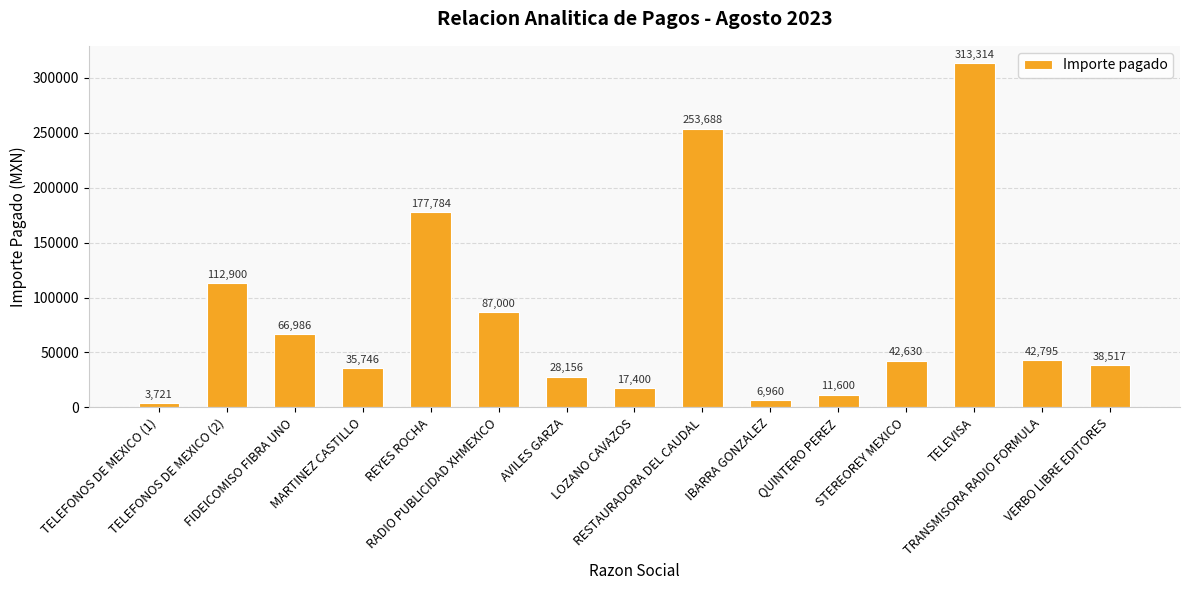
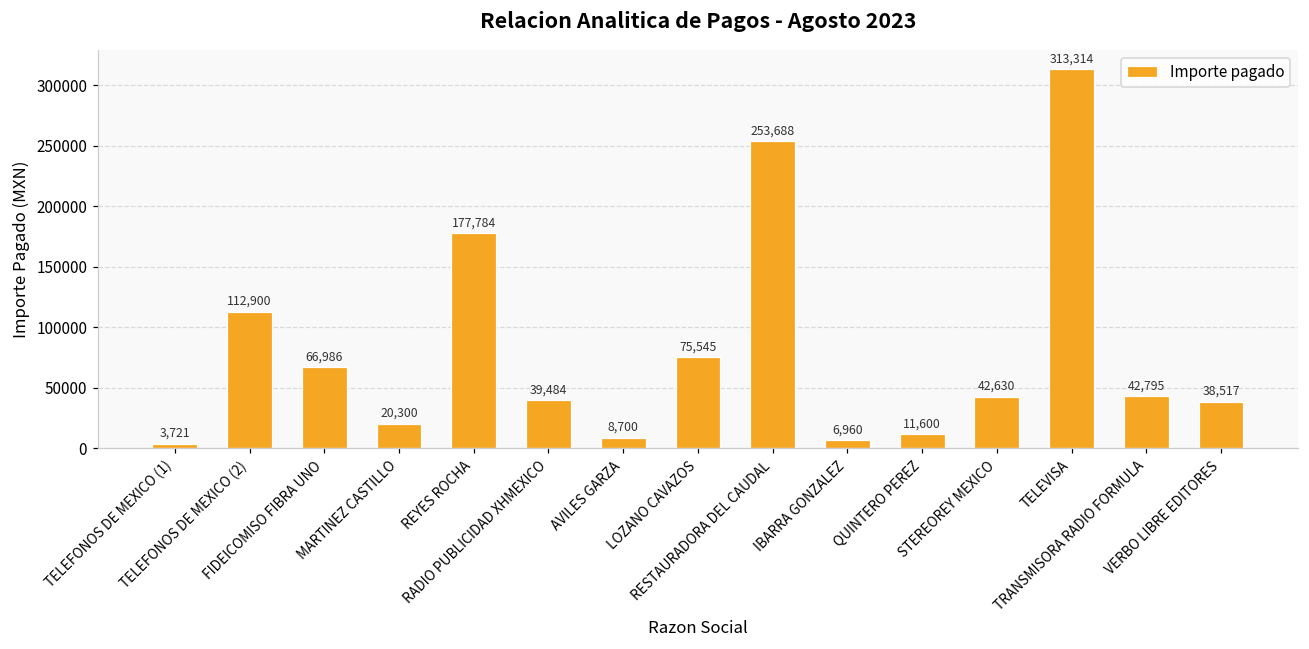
  {
    "TELEFONOS DE MEXICO (1)": "3,721",
    "TELEFONOS DE MEXICO (2)": "112,900",
    "FIDEICOMISO FIBRA UNO": "66,986",
-   "MARTINEZ CASTILLO": "35,746",
+   "MARTINEZ CASTILLO": "20,300",
    "REYES ROCHA": "177,784",
-   "RADIO PUBLICIDAD XHMEXICO": "87,000",
-   "AVILES GARZA": "28,156",
-   "LOZANO CAVAZOS": "17,400",
+   "RADIO PUBLICIDAD XHMEXICO": "39,484",
+   "AVILES GARZA": "8,700",
+   "LOZANO CAVAZOS": "75,545",
    "RESTAURADORA DEL CAUDAL": "253,688",
    "IBARRA GONZALEZ": "6,960",
    "QUINTERO PEREZ": "11,600",
    "STEREOREY MEXICO": "42,630",
    "TELEVISA": "313,314",
    "TRANSMISORA RADIO FORMULA": "42,795",
    "VERBO LIBRE EDITORES": "38,517"
  }
